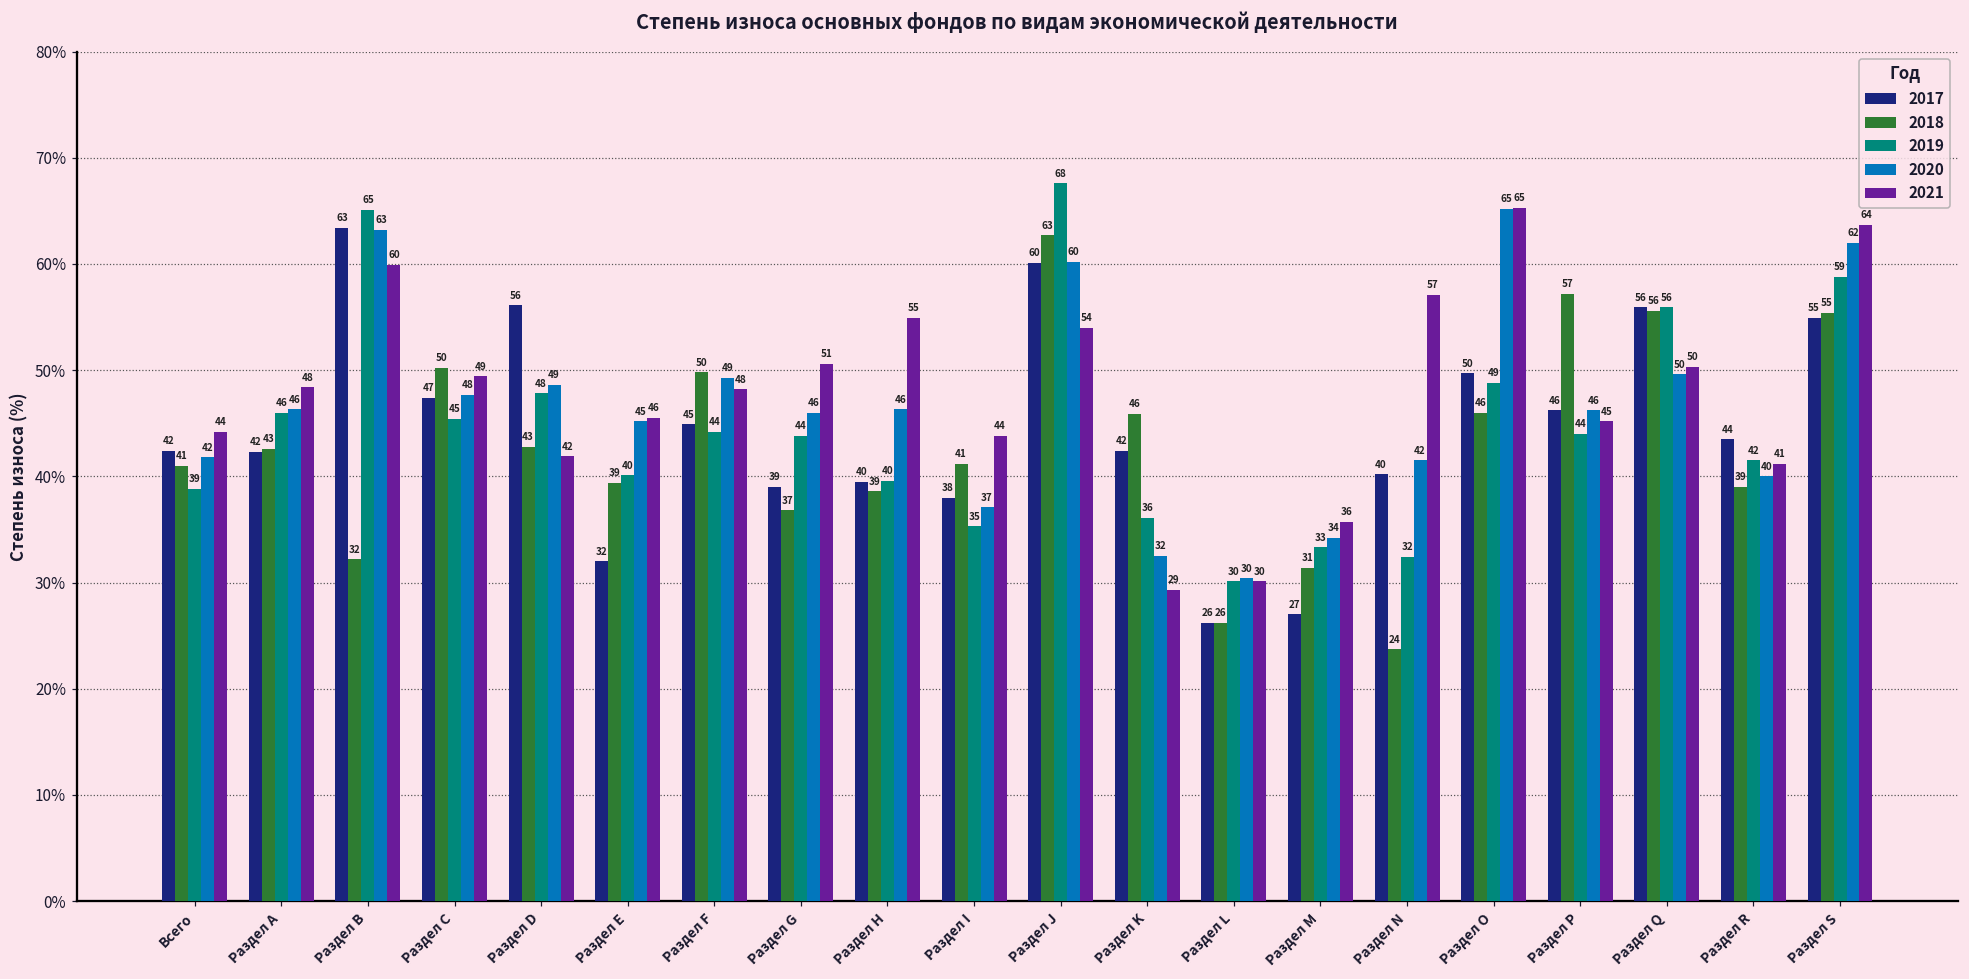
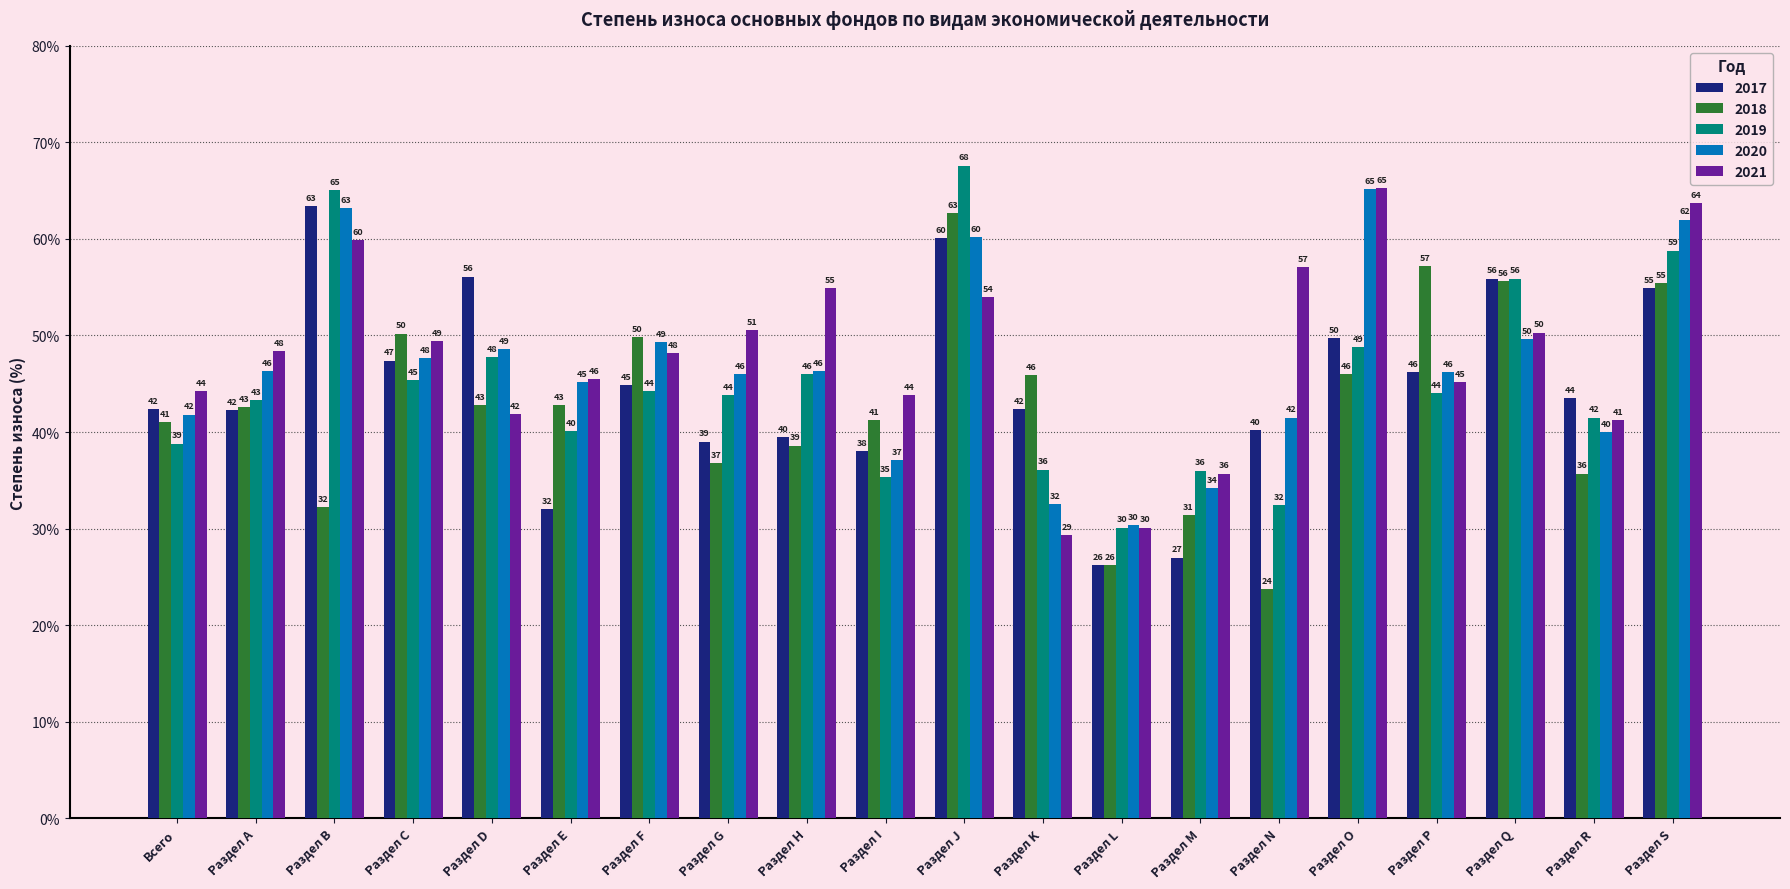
  {
    "2017": {
      "Всего": 42,
      "Раздел А": 42,
      "Раздел B": 63,
      "Раздел C": 47,
      "Раздел D": 56,
      "Раздел E": 32,
      "Раздел F": 45,
      "Раздел G": 39,
      "Раздел H": 40,
      "Раздел I": 38,
      "Раздел J": 60,
      "Раздел K": 42,
      "Раздел L": 26,
      "Раздел M": 27,
      "Раздел N": 40,
      "Раздел O": 50,
      "Раздел P": 46,
      "Раздел Q": 56,
      "Раздел R": 44,
      "Раздел S": 55
    },
    "2018": {
      "Всего": 41,
      "Раздел А": 43,
      "Раздел B": 32,
      "Раздел C": 50,
      "Раздел D": 43,
-     "Раздел E": 39,
+     "Раздел E": 43,
      "Раздел F": 50,
      "Раздел G": 37,
      "Раздел H": 39,
      "Раздел I": 41,
      "Раздел J": 63,
      "Раздел K": 46,
      "Раздел L": 26,
      "Раздел M": 31,
      "Раздел N": 24,
      "Раздел O": 46,
      "Раздел P": 57,
      "Раздел Q": 56,
-     "Раздел R": 39,
+     "Раздел R": 36,
      "Раздел S": 55
    },
    "2019": {
      "Всего": 39,
-     "Раздел А": 46,
+     "Раздел А": 43,
      "Раздел B": 65,
      "Раздел C": 45,
      "Раздел D": 48,
      "Раздел E": 40,
      "Раздел F": 44,
      "Раздел G": 44,
-     "Раздел H": 40,
+     "Раздел H": 46,
      "Раздел I": 35,
      "Раздел J": 68,
      "Раздел K": 36,
      "Раздел L": 30,
-     "Раздел M": 33,
+     "Раздел M": 36,
      "Раздел N": 32,
      "Раздел O": 49,
      "Раздел P": 44,
      "Раздел Q": 56,
      "Раздел R": 42,
      "Раздел S": 59
    },
    "2020": {
      "Всего": 42,
      "Раздел А": 46,
      "Раздел B": 63,
      "Раздел C": 48,
      "Раздел D": 49,
      "Раздел E": 45,
      "Раздел F": 49,
      "Раздел G": 46,
      "Раздел H": 46,
      "Раздел I": 37,
      "Раздел J": 60,
      "Раздел K": 32,
      "Раздел L": 30,
      "Раздел M": 34,
      "Раздел N": 42,
      "Раздел O": 65,
      "Раздел P": 46,
      "Раздел Q": 50,
      "Раздел R": 40,
      "Раздел S": 62
    },
    "2021": {
      "Всего": 44,
      "Раздел А": 48,
      "Раздел B": 60,
      "Раздел C": 49,
      "Раздел D": 42,
      "Раздел E": 46,
      "Раздел F": 48,
      "Раздел G": 51,
      "Раздел H": 55,
      "Раздел I": 44,
      "Раздел J": 54,
      "Раздел K": 29,
      "Раздел L": 30,
      "Раздел M": 36,
      "Раздел N": 57,
      "Раздел O": 65,
      "Раздел P": 45,
      "Раздел Q": 50,
      "Раздел R": 41,
      "Раздел S": 64
    }
  }
